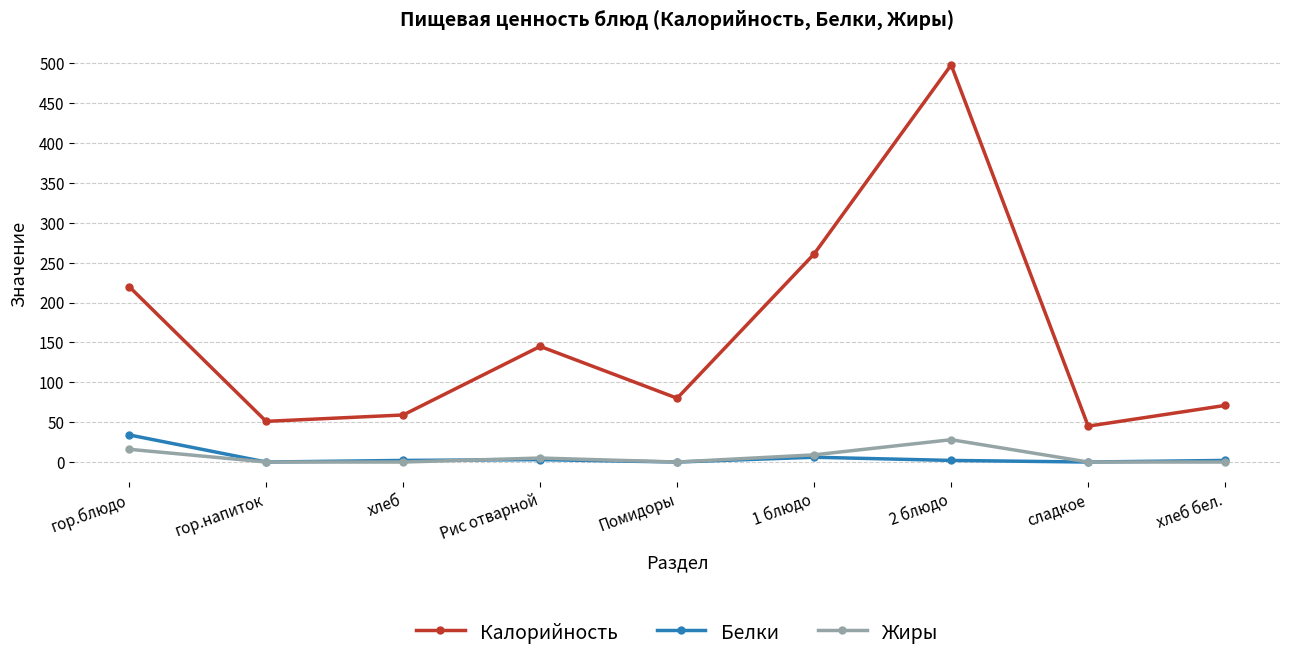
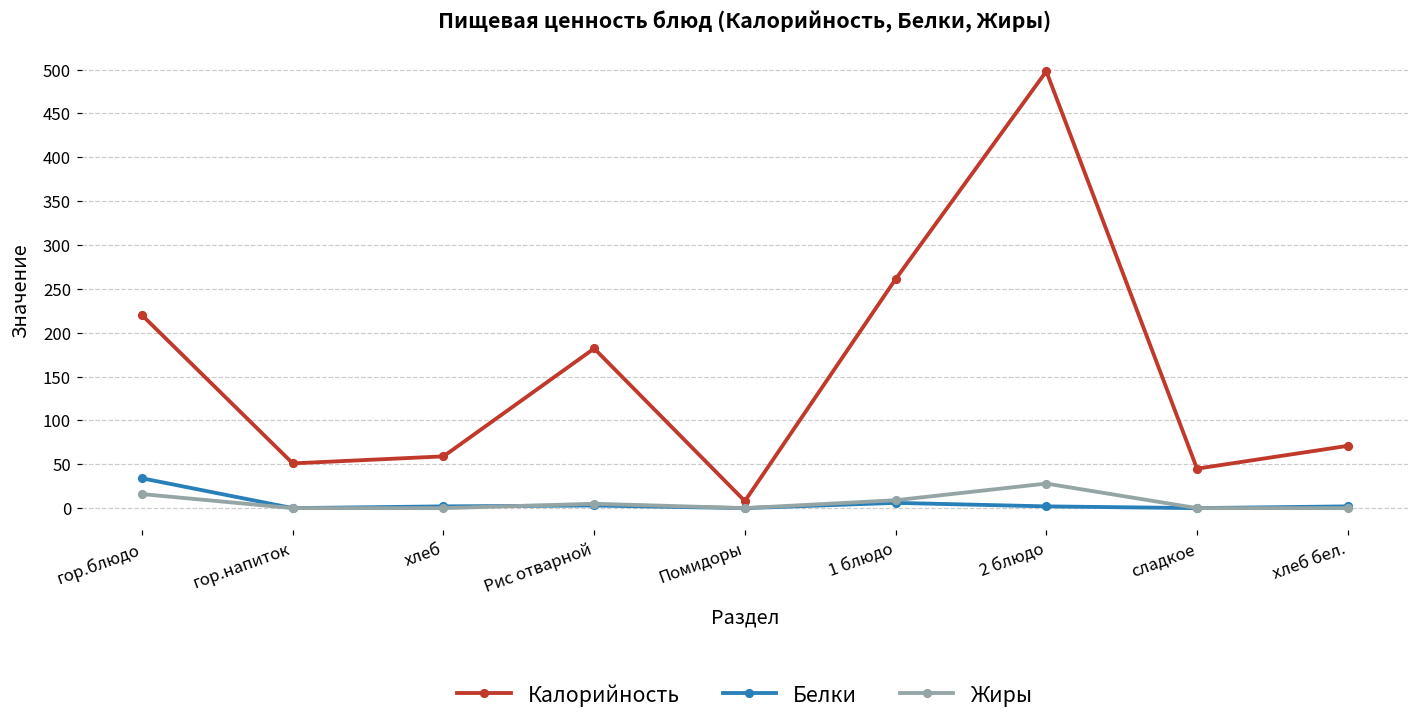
  {
    "Калорийность": {
      "гор.блюдо": 220,
      "гор.напиток": 50,
      "хлеб": 60,
-     "Рис отварной": 150,
-     "Помидоры": 80,
+     "Рис отварной": 180,
+     "Помидоры": 10,
      "1 блюдо": 260,
      "2 блюдо": 500,
      "сладкое": 50,
      "хлеб бел.": 70
    },
    "Белки": {
      "гор.блюдо": 30,
      "2 блюдо": 0
    },
    "Жиры": {
      "гор.блюдо": 20,
      "2 блюдо": 30
    }
  }
